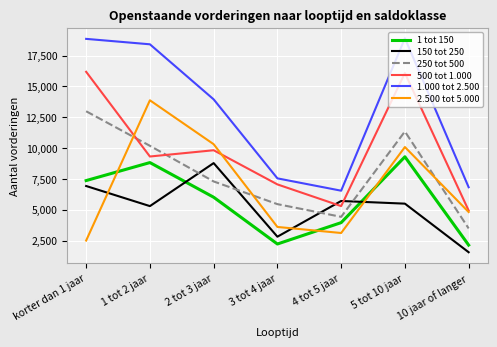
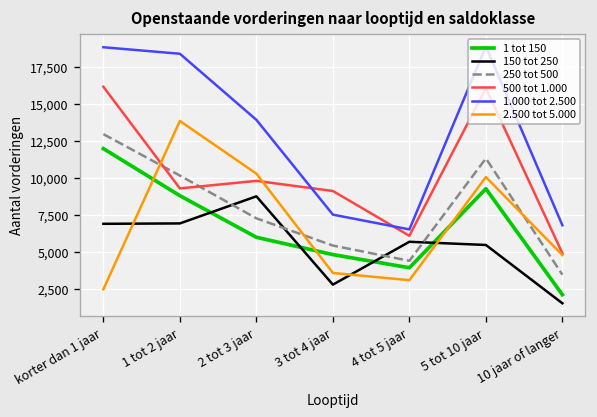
  {
    "1 tot 150": {
-     "korter dan 1 jaar": "7,400",
+     "korter dan 1 jaar": "12,000",
      "1 tot 2 jaar": "8,800",
      "2 tot 3 jaar": "6,000",
-     "3 tot 4 jaar": "2,200",
+     "3 tot 4 jaar": "4,800",
      "4 tot 5 jaar": "4,000",
      "5 tot 10 jaar": "9,300",
      "10 jaar of langer": "2,100"
    },
    "150 tot 250": {
      "korter dan 1 jaar": "6,900",
-     "1 tot 2 jaar": "5,300",
+     "1 tot 2 jaar": "6,900",
      "2 tot 3 jaar": "8,800",
      "3 tot 4 jaar": "2,800",
      "4 tot 5 jaar": "5,700",
      "5 tot 10 jaar": "5,500",
      "10 jaar of langer": "1,600"
    },
    "250 tot 500": {
      "korter dan 1 jaar": "13,000",
      "1 tot 2 jaar": "10,200",
      "2 tot 3 jaar": "7,300",
      "3 tot 4 jaar": "5,500",
      "4 tot 5 jaar": "4,400",
      "5 tot 10 jaar": "11,300",
      "10 jaar of langer": "3,500"
    },
    "500 tot 1.000": {
      "korter dan 1 jaar": "16,200",
      "1 tot 2 jaar": "9,300",
      "2 tot 3 jaar": "9,800",
-     "3 tot 4 jaar": "7,100",
-     "4 tot 5 jaar": "5,300"
+     "3 tot 4 jaar": "9,100",
+     "4 tot 5 jaar": "6,100"
    },
    "1.000 tot 2.500": {
      "korter dan 1 jaar": "18,900",
      "1 tot 2 jaar": "18,400",
      "2 tot 3 jaar": "13,900",
      "3 tot 4 jaar": "7,500",
      "4 tot 5 jaar": "6,500",
      "10 jaar of langer": "6,800"
    },
    "2.500 tot 5.000": {
      "korter dan 1 jaar": "2,500",
      "1 tot 2 jaar": "13,900",
      "2 tot 3 jaar": "10,300",
      "3 tot 4 jaar": "3,600",
      "4 tot 5 jaar": "3,100",
      "5 tot 10 jaar": "10,100"
    }
  }
